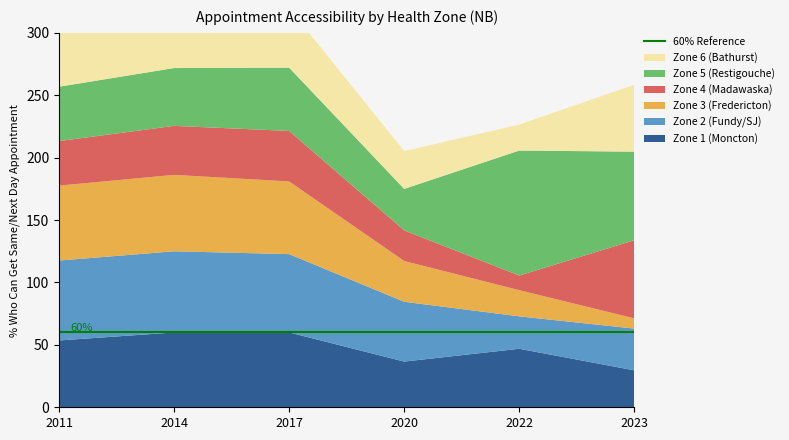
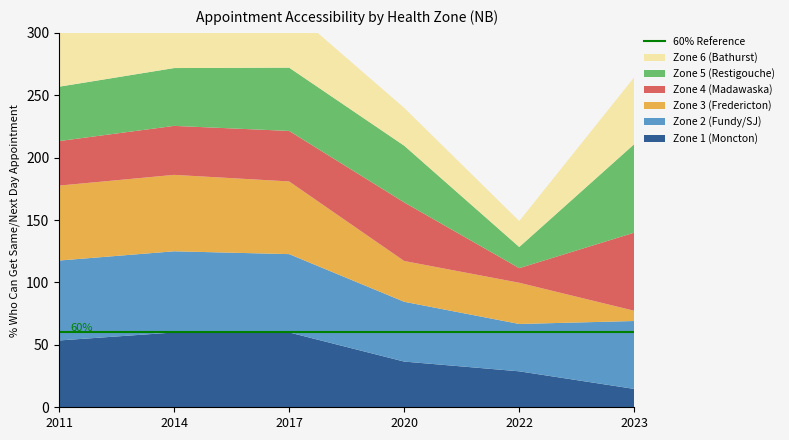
  {
    "Zone 1 (Moncton)": {
      "2014": 60,
      "2017": 60,
      "2020": 37,
-     "2022": 47,
-     "2023": 30
+     "2022": 29,
+     "2023": 15
    },
    "Zone 2 (Fundy/SJ)": {
      "2011": 64,
      "2014": 65,
      "2017": 63,
      "2020": 48,
-     "2022": 26,
-     "2023": 33
+     "2022": 38,
+     "2023": 54
    },
    "Zone 3 (Fredericton)": {
      "2011": 60,
      "2014": 61,
      "2017": 58,
      "2020": 33,
-     "2022": 21,
+     "2022": 33,
      "2023": 8
    },
    "Zone 4 (Madawaska)": {
      "2011": 36,
      "2014": 39,
      "2017": 40,
-     "2020": 25,
+     "2020": 47,
      "2022": 12,
      "2023": 63
    },
    "Zone 5 (Restigouche)": {
      "2011": 44,
      "2014": 46,
      "2017": 51,
-     "2020": 33,
-     "2022": 100,
+     "2020": 45,
+     "2022": 17,
      "2023": 71
    },
    "Zone 6 (Bathurst)": {
      "2020": 30,
      "2022": 21,
      "2023": 54
    }
  }
